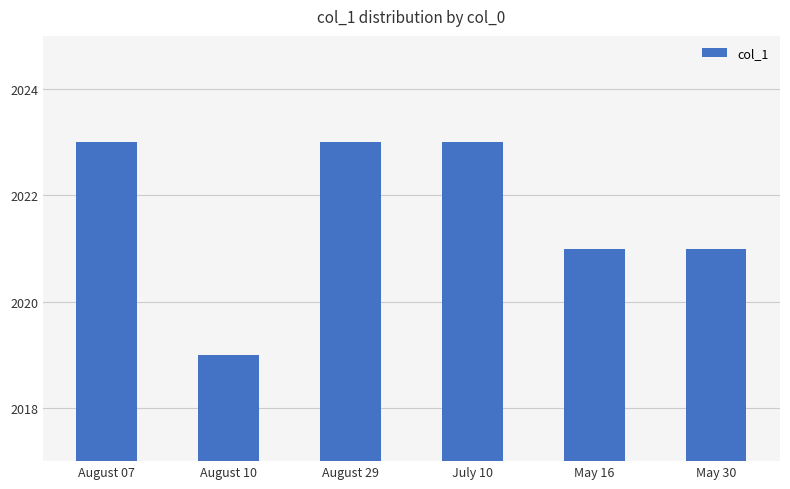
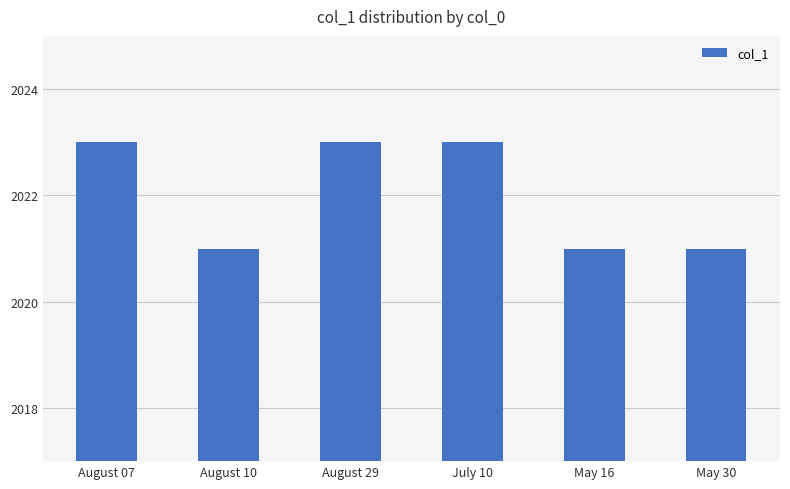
  {
    "August 07": 2023,
-   "August 10": 2019,
+   "August 10": 2021,
    "August 29": 2023,
    "July 10": 2023,
    "May 16": 2021,
    "May 30": 2021
  }
